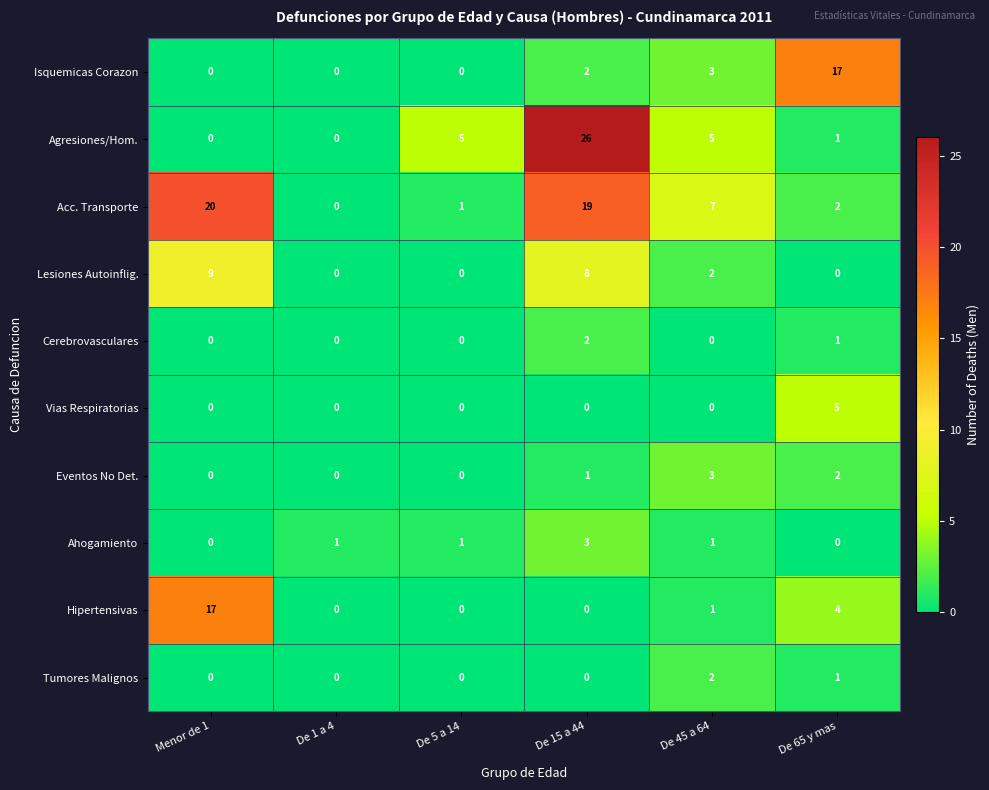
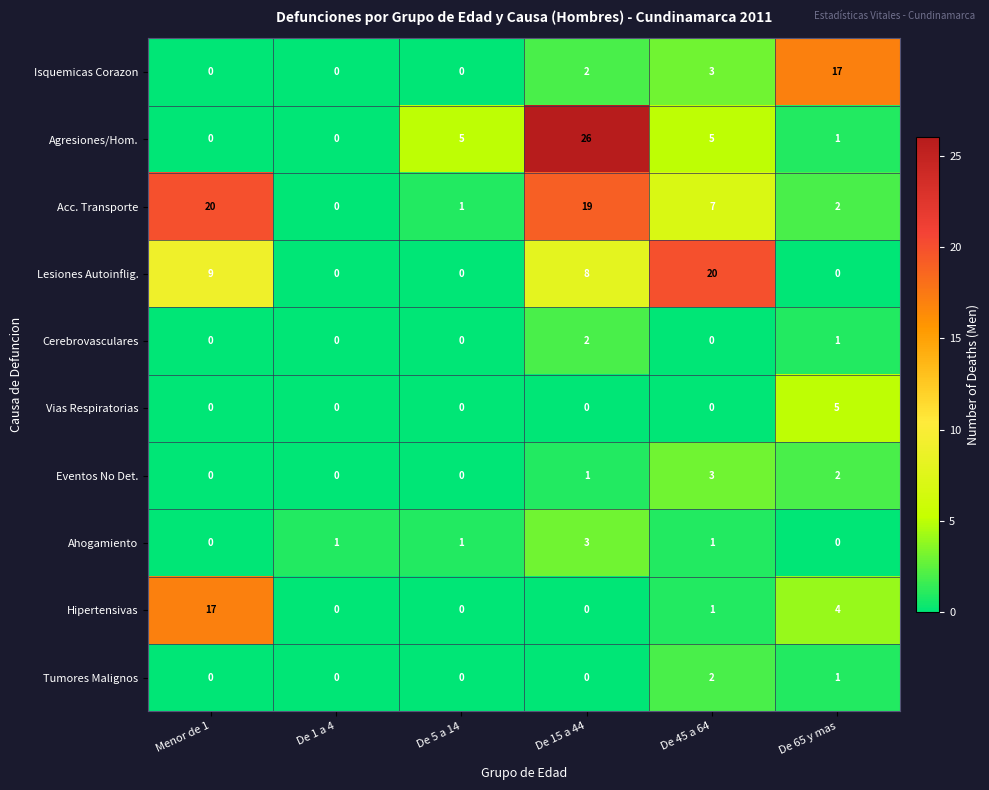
  {
    "Isquemicas Corazon": {
      "Menor de 1": 0,
      "De 1 a 4": 0,
      "De 5 a 14": 0,
      "De 15 a 44": 2,
      "De 45 a 64": 3,
      "De 65 y mas": 17
    },
    "Agresiones/Hom.": {
      "Menor de 1": 0,
      "De 1 a 4": 0,
      "De 5 a 14": 5,
      "De 15 a 44": 26,
      "De 45 a 64": 5,
      "De 65 y mas": 1
    },
    "Acc. Transporte": {
      "Menor de 1": 20,
      "De 1 a 4": 0,
      "De 5 a 14": 1,
      "De 15 a 44": 19,
      "De 45 a 64": 7,
      "De 65 y mas": 2
    },
    "Lesiones Autoinflig.": {
      "Menor de 1": 9,
      "De 1 a 4": 0,
      "De 5 a 14": 0,
      "De 15 a 44": 8,
-     "De 45 a 64": 2,
+     "De 45 a 64": 20,
      "De 65 y mas": 0
    },
    "Cerebrovasculares": {
      "Menor de 1": 0,
      "De 1 a 4": 0,
      "De 5 a 14": 0,
      "De 15 a 44": 2,
      "De 45 a 64": 0,
      "De 65 y mas": 1
    },
    "Vias Respiratorias": {
      "Menor de 1": 0,
      "De 1 a 4": 0,
      "De 5 a 14": 0,
      "De 15 a 44": 0,
      "De 45 a 64": 0,
      "De 65 y mas": 5
    },
    "Eventos No Det.": {
      "Menor de 1": 0,
      "De 1 a 4": 0,
      "De 5 a 14": 0,
      "De 15 a 44": 1,
      "De 45 a 64": 3,
      "De 65 y mas": 2
    },
    "Ahogamiento": {
      "Menor de 1": 0,
      "De 1 a 4": 1,
      "De 5 a 14": 1,
      "De 15 a 44": 3,
      "De 45 a 64": 1,
      "De 65 y mas": 0
    },
    "Hipertensivas": {
      "Menor de 1": 17,
      "De 1 a 4": 0,
      "De 5 a 14": 0,
      "De 15 a 44": 0,
      "De 45 a 64": 1,
      "De 65 y mas": 4
    },
    "Tumores Malignos": {
      "Menor de 1": 0,
      "De 1 a 4": 0,
      "De 5 a 14": 0,
      "De 15 a 44": 0,
      "De 45 a 64": 2,
      "De 65 y mas": 1
    }
  }
